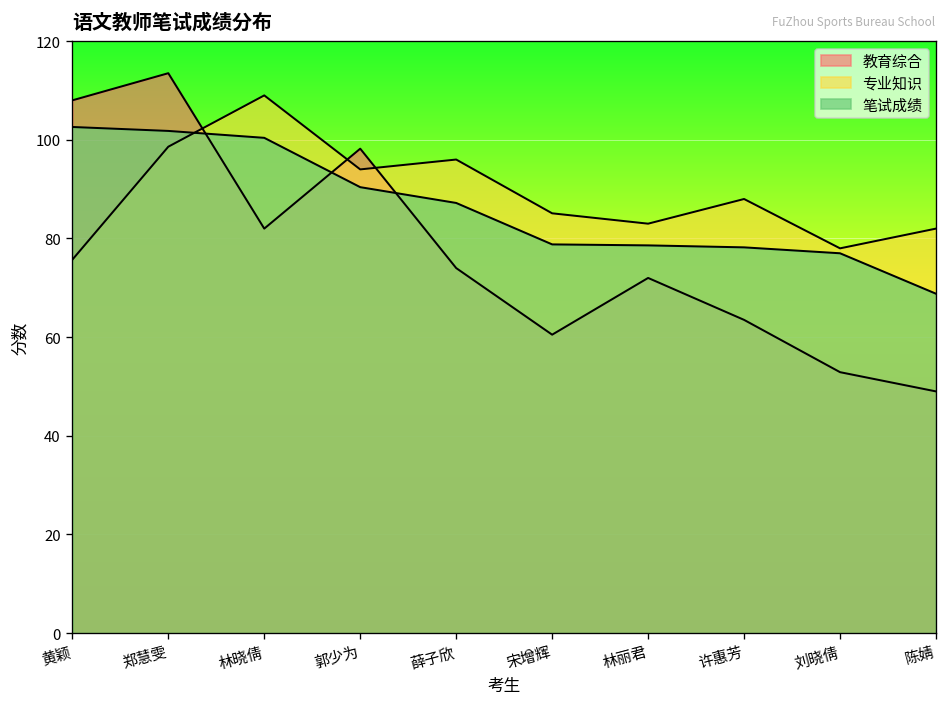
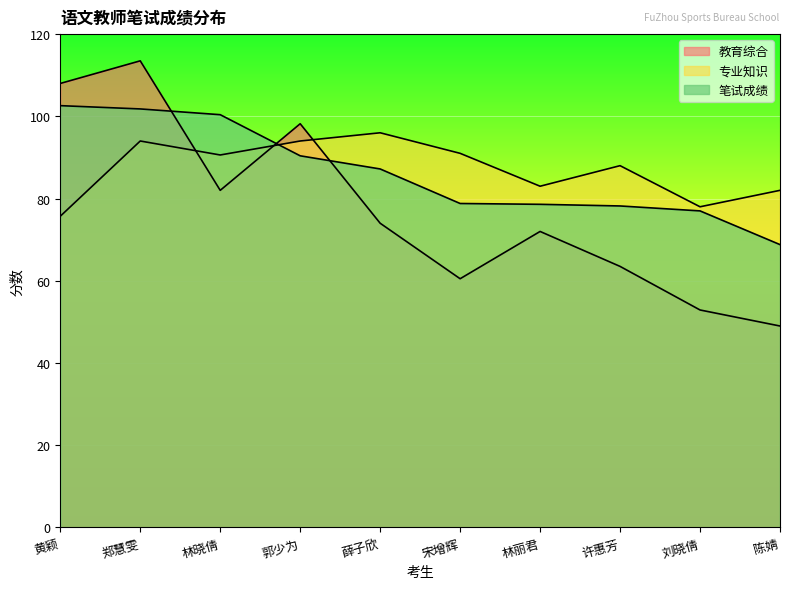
  {
    "教育综合": {
      "黄颖": 108,
      "郑慧雯": 114,
      "林晓倩": 82,
      "郭少为": 98,
      "薛子欣": 74,
      "宋增辉": 61,
      "林丽君": 72,
      "许惠芳": 64,
      "刘晓倩": 53,
      "陈婧": 49
    },
    "专业知识": {
      "黄颖": 76,
-     "郑慧雯": 99,
-     "林晓倩": 109,
+     "郑慧雯": 94,
+     "林晓倩": 91,
      "郭少为": 94,
      "薛子欣": 96,
-     "宋增辉": 85,
+     "宋增辉": 91,
      "林丽君": 83,
      "许惠芳": 88,
      "刘晓倩": 78,
      "陈婧": 82
    },
    "笔试成绩": {
      "黄颖": 103,
      "郑慧雯": 102,
      "林晓倩": 100,
      "郭少为": 90,
      "薛子欣": 87,
      "宋增辉": 79,
      "林丽君": 79,
      "许惠芳": 78,
      "刘晓倩": 77,
      "陈婧": 69
    }
  }
